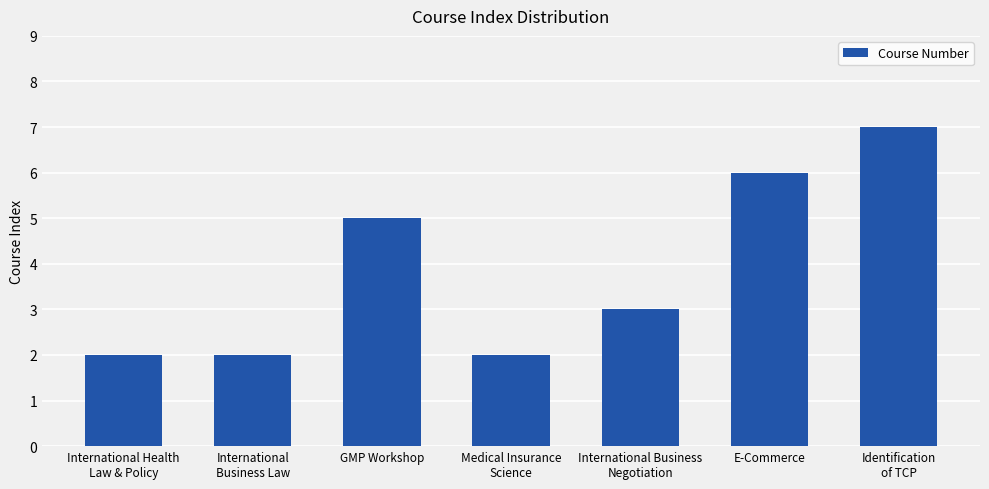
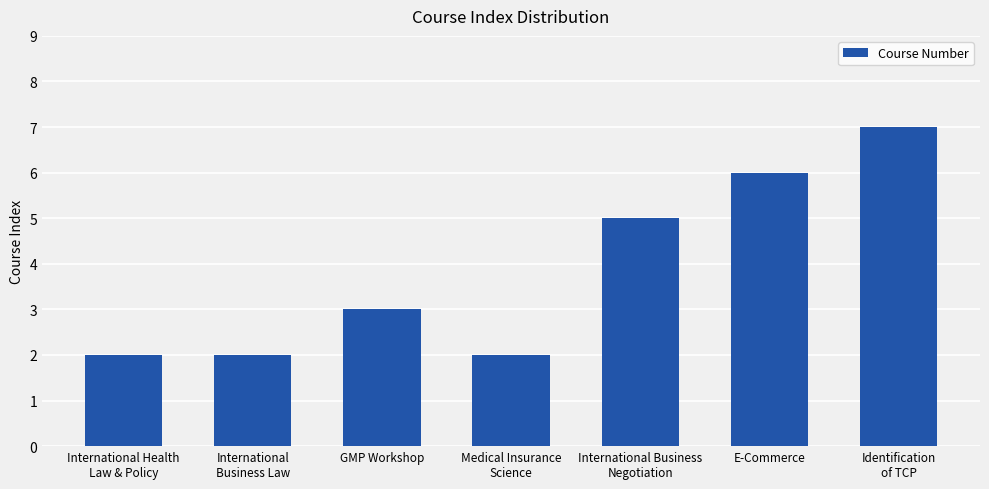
  {
    "International Health Law & Policy": 2,
    "International Business Law": 2,
-   "GMP Workshop": 5,
+   "GMP Workshop": 3,
    "Medical Insurance Science": 2,
-   "International Business Negotiation": 3,
+   "International Business Negotiation": 5,
    "E-Commerce": 6,
    "Identification of TCP": 7
  }
